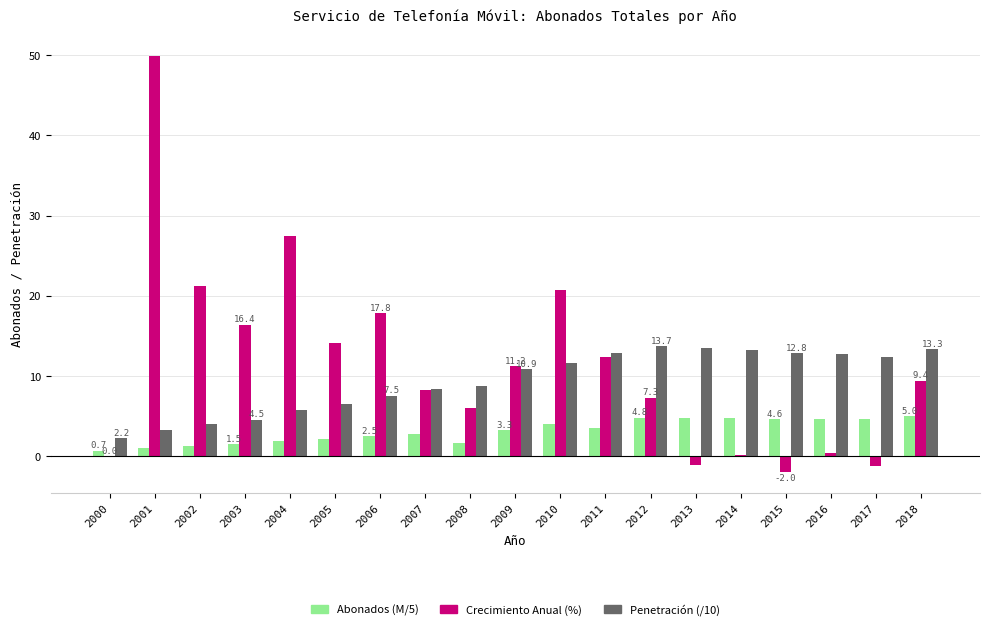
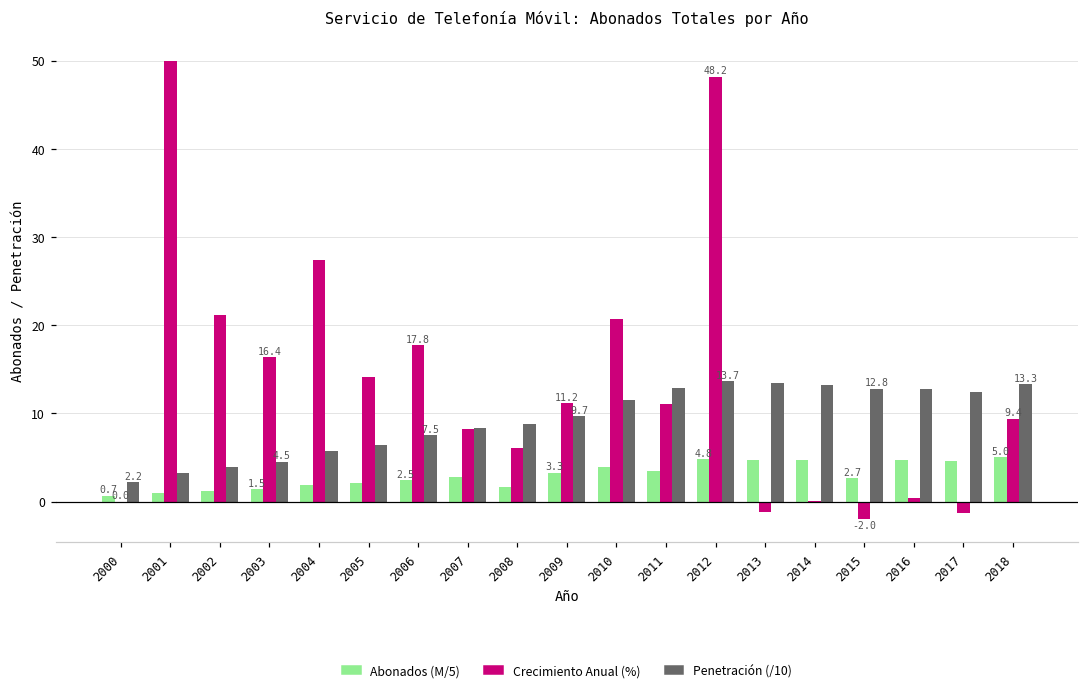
  {
    "Abonados (M/5)": {
      "2000": 0.7,
      "2003": 1.5,
      "2006": 2.5,
      "2009": 3.3,
      "2012": 4.8,
-     "2015": 4.6,
+     "2015": 2.7,
      "2018": 5.0
    },
    "Crecimiento Anual (%)": {
      "2000": 0.0,
      "2003": 16.4,
      "2006": 17.8,
-     "2011": 12,
-     "2012": 7.3,
+     "2011": 11,
+     "2012": 48.2,
      "2015": -2.0,
      "2018": 9.4
    },
    "Penetración (/10)": {
      "2000": 2.2,
      "2003": 4.5,
      "2006": 7.5,
-     "2009": 10.9,
+     "2009": 9.7,
      "2012": 13.7,
      "2015": 12.8,
      "2018": 13.3
    }
  }
